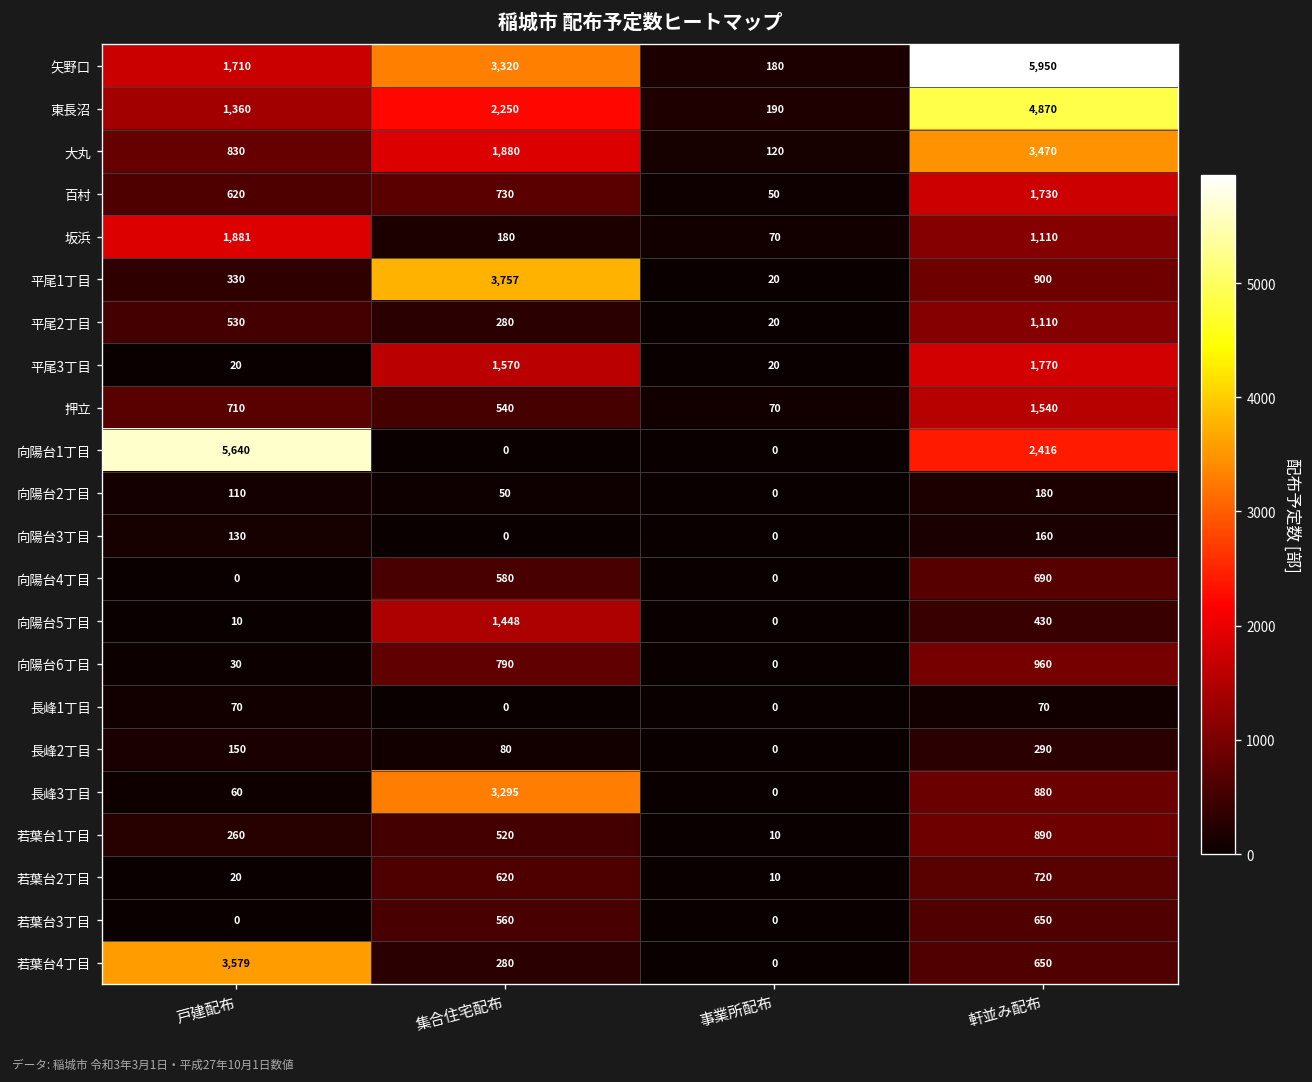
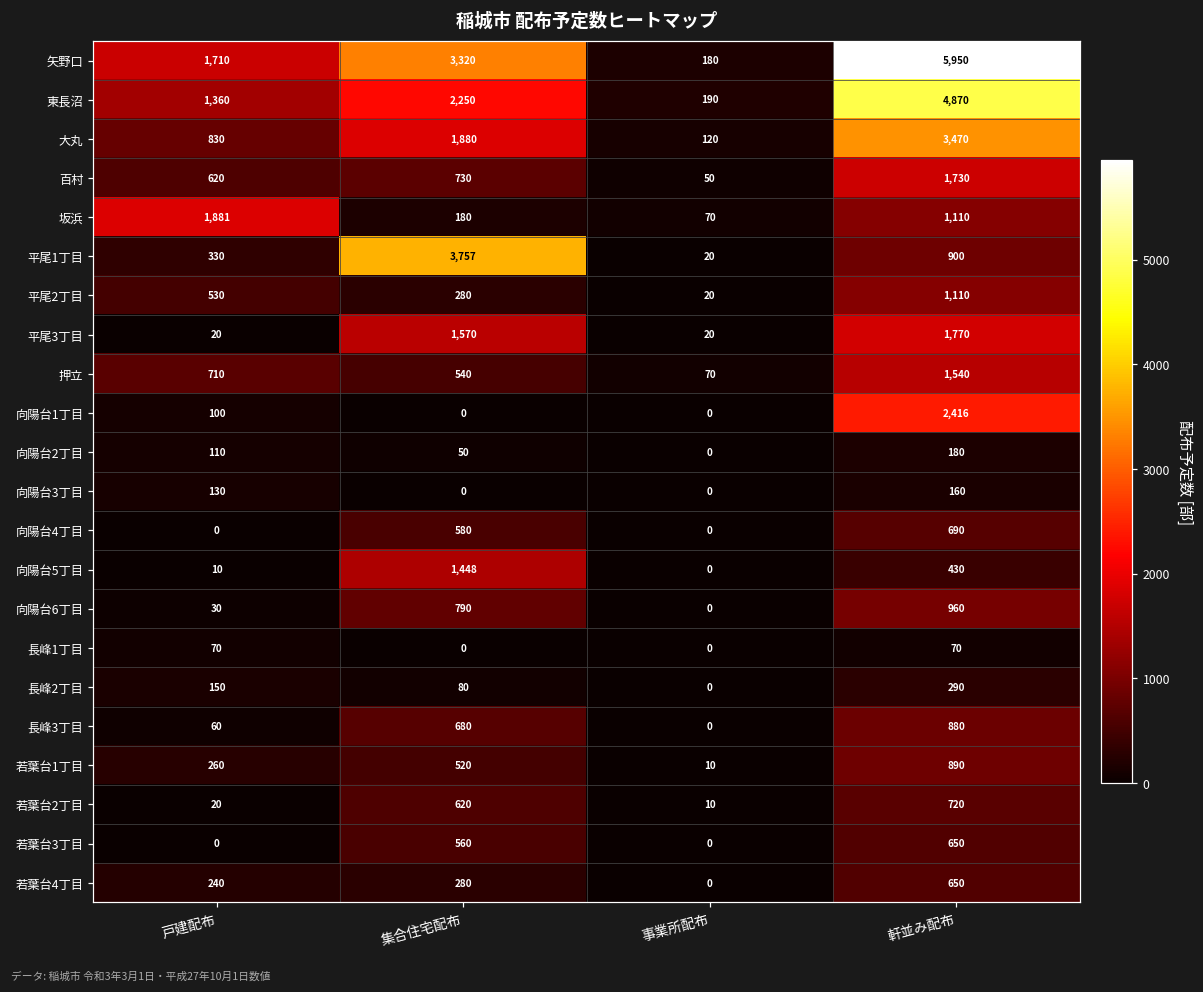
  {
    "矢野口": {
      "戸建配布": "1,710",
      "集合住宅配布": "3,320",
      "事業所配布": "180",
      "軒並み配布": "5,950"
    },
    "東長沼": {
      "戸建配布": "1,360",
      "集合住宅配布": "2,250",
      "事業所配布": "190",
      "軒並み配布": "4,870"
    },
    "大丸": {
      "戸建配布": "830",
      "集合住宅配布": "1,880",
      "事業所配布": "120",
      "軒並み配布": "3,470"
    },
    "百村": {
      "戸建配布": "620",
      "集合住宅配布": "730",
      "事業所配布": "50",
      "軒並み配布": "1,730"
    },
    "坂浜": {
      "戸建配布": "1,881",
      "集合住宅配布": "180",
      "事業所配布": "70",
      "軒並み配布": "1,110"
    },
    "平尾1丁目": {
      "戸建配布": "330",
      "集合住宅配布": "3,757",
      "事業所配布": "20",
      "軒並み配布": "900"
    },
    "平尾2丁目": {
      "戸建配布": "530",
      "集合住宅配布": "280",
      "事業所配布": "20",
      "軒並み配布": "1,110"
    },
    "平尾3丁目": {
      "戸建配布": "20",
      "集合住宅配布": "1,570",
      "事業所配布": "20",
      "軒並み配布": "1,770"
    },
    "押立": {
      "戸建配布": "710",
      "集合住宅配布": "540",
      "事業所配布": "70",
      "軒並み配布": "1,540"
    },
    "向陽台1丁目": {
-     "戸建配布": "5,640",
+     "戸建配布": "100",
      "集合住宅配布": "0",
      "事業所配布": "0",
      "軒並み配布": "2,416"
    },
    "向陽台2丁目": {
      "戸建配布": "110",
      "集合住宅配布": "50",
      "事業所配布": "0",
      "軒並み配布": "180"
    },
    "向陽台3丁目": {
      "戸建配布": "130",
      "集合住宅配布": "0",
      "事業所配布": "0",
      "軒並み配布": "160"
    },
    "向陽台4丁目": {
      "戸建配布": "0",
      "集合住宅配布": "580",
      "事業所配布": "0",
      "軒並み配布": "690"
    },
    "向陽台5丁目": {
      "戸建配布": "10",
      "集合住宅配布": "1,448",
      "事業所配布": "0",
      "軒並み配布": "430"
    },
    "向陽台6丁目": {
      "戸建配布": "30",
      "集合住宅配布": "790",
      "事業所配布": "0",
      "軒並み配布": "960"
    },
    "長峰1丁目": {
      "戸建配布": "70",
      "集合住宅配布": "0",
      "事業所配布": "0",
      "軒並み配布": "70"
    },
    "長峰2丁目": {
      "戸建配布": "150",
      "集合住宅配布": "80",
      "事業所配布": "0",
      "軒並み配布": "290"
    },
    "長峰3丁目": {
      "戸建配布": "60",
-     "集合住宅配布": "3,295",
+     "集合住宅配布": "680",
      "事業所配布": "0",
      "軒並み配布": "880"
    },
    "若葉台1丁目": {
      "戸建配布": "260",
      "集合住宅配布": "520",
      "事業所配布": "10",
      "軒並み配布": "890"
    },
    "若葉台2丁目": {
      "戸建配布": "20",
      "集合住宅配布": "620",
      "事業所配布": "10",
      "軒並み配布": "720"
    },
    "若葉台3丁目": {
      "戸建配布": "0",
      "集合住宅配布": "560",
      "事業所配布": "0",
      "軒並み配布": "650"
    },
    "若葉台4丁目": {
-     "戸建配布": "3,579",
+     "戸建配布": "240",
      "集合住宅配布": "280",
      "事業所配布": "0",
      "軒並み配布": "650"
    }
  }
